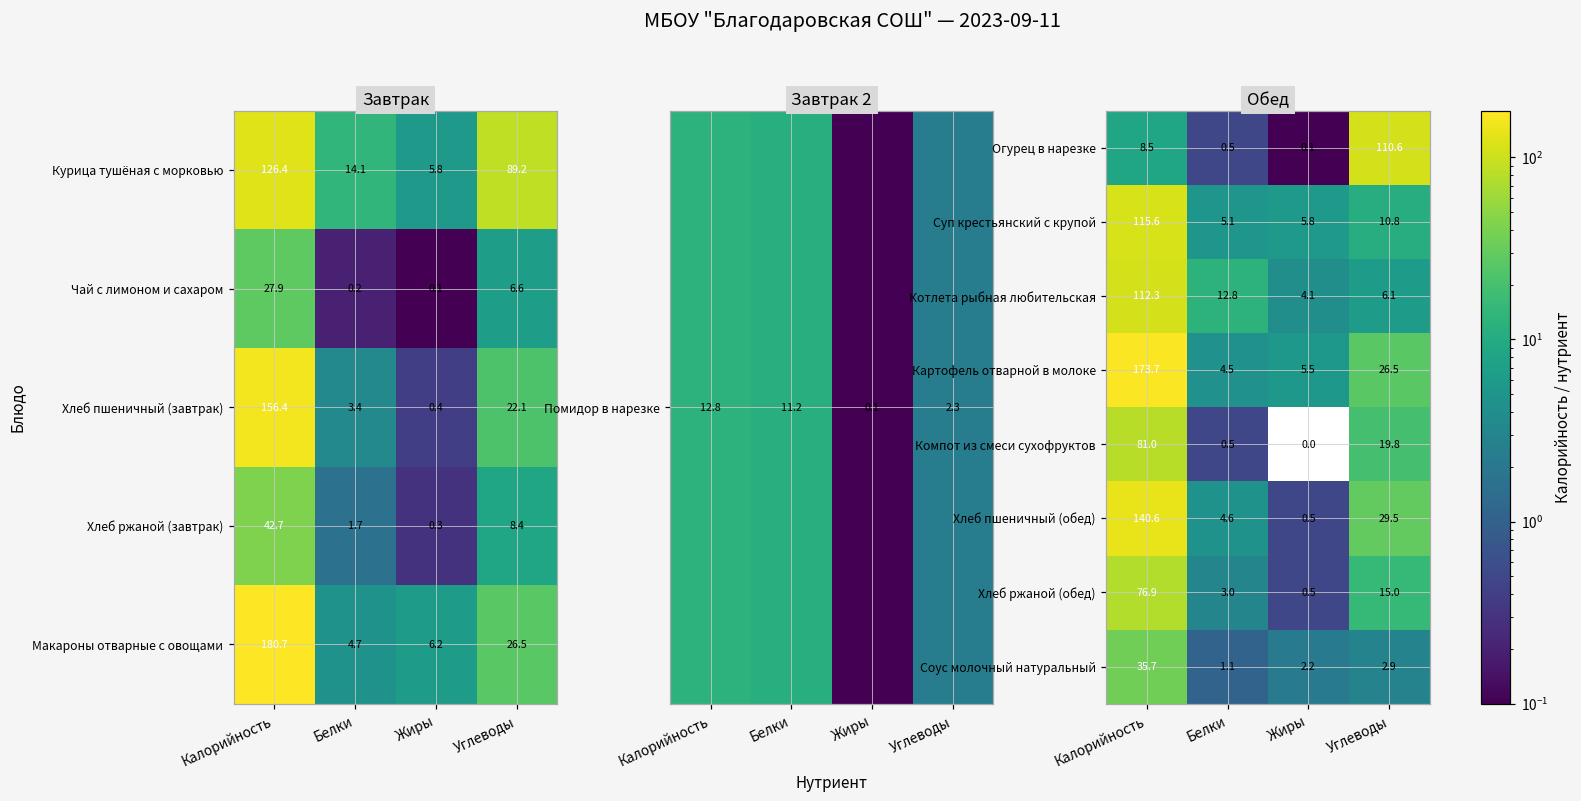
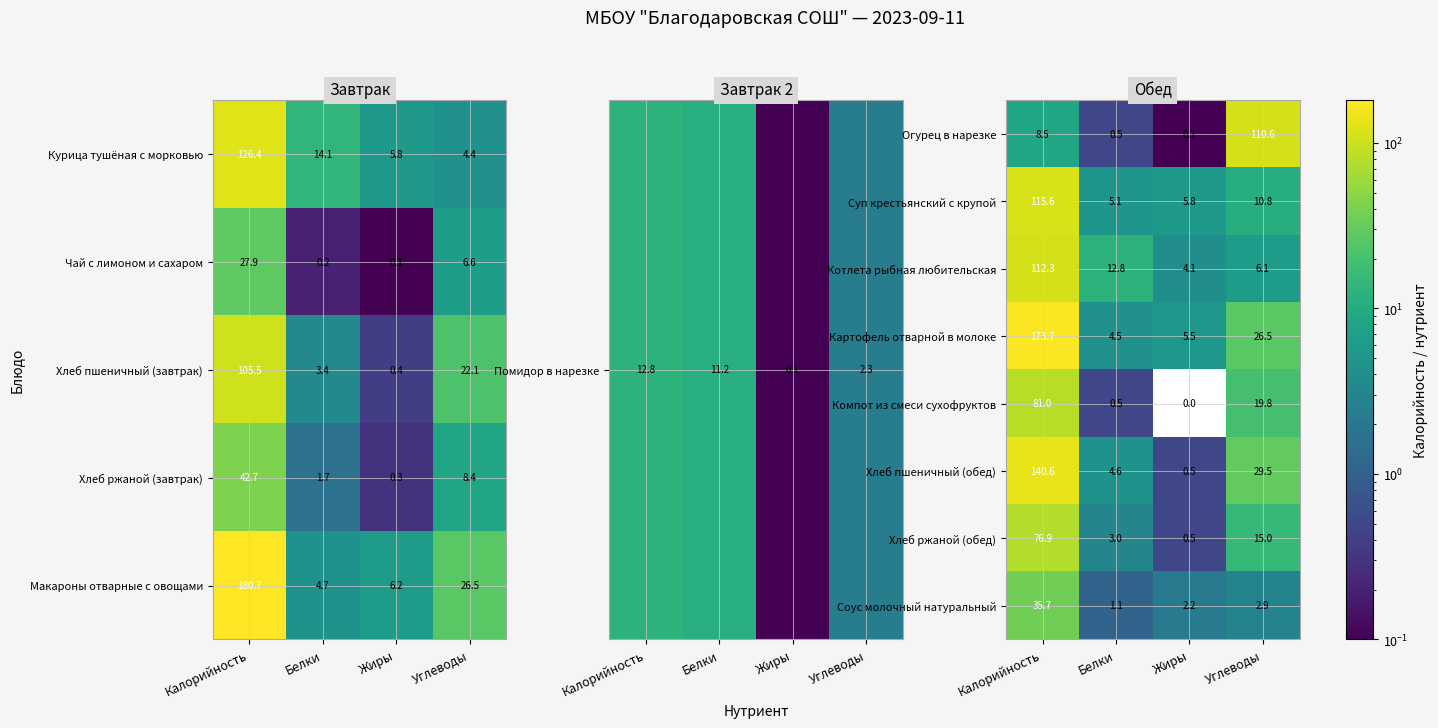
  {
    "Завтрак": {
      "Курица тушёная с морковью": {
        "Калорийность": 126.4,
        "Белки": 14.1,
        "Жиры": 5.8,
-       "Углеводы": 89.2
+       "Углеводы": 4.4
      },
      "Чай с лимоном и сахаром": {
        "Калорийность": 27.9,
        "Белки": 0.2,
        "Жиры": 0.1,
        "Углеводы": 6.6
      },
      "Хлеб пшеничный (завтрак)": {
-       "Калорийность": 156.4,
+       "Калорийность": 105.5,
        "Белки": 3.4,
        "Жиры": 0.4,
        "Углеводы": 22.1
      },
      "Хлеб ржаной (завтрак)": {
        "Калорийность": 42.7,
        "Белки": 1.7,
        "Жиры": 0.3,
        "Углеводы": 8.4
      },
      "Макароны отварные с овощами": {
        "Калорийность": 180.7,
        "Белки": 4.7,
        "Жиры": 6.2,
        "Углеводы": 26.5
      }
    },
    "Завтрак 2": {
      "Помидор в нарезке": {
        "Калорийность": 12.8,
        "Белки": 11.2,
        "Жиры": 0.1,
        "Углеводы": 2.3
      }
    },
    "Обед": {
      "Огурец в нарезке": {
        "Калорийность": 8.5,
        "Белки": 0.5,
        "Жиры": 0.1,
        "Углеводы": 110.6
      },
      "Хлеб ржаной (обед)": {
        "Калорийность": 76.9,
        "Белки": 3.0,
        "Жиры": 0.5,
        "Углеводы": 15.0
      }
    }
  }
